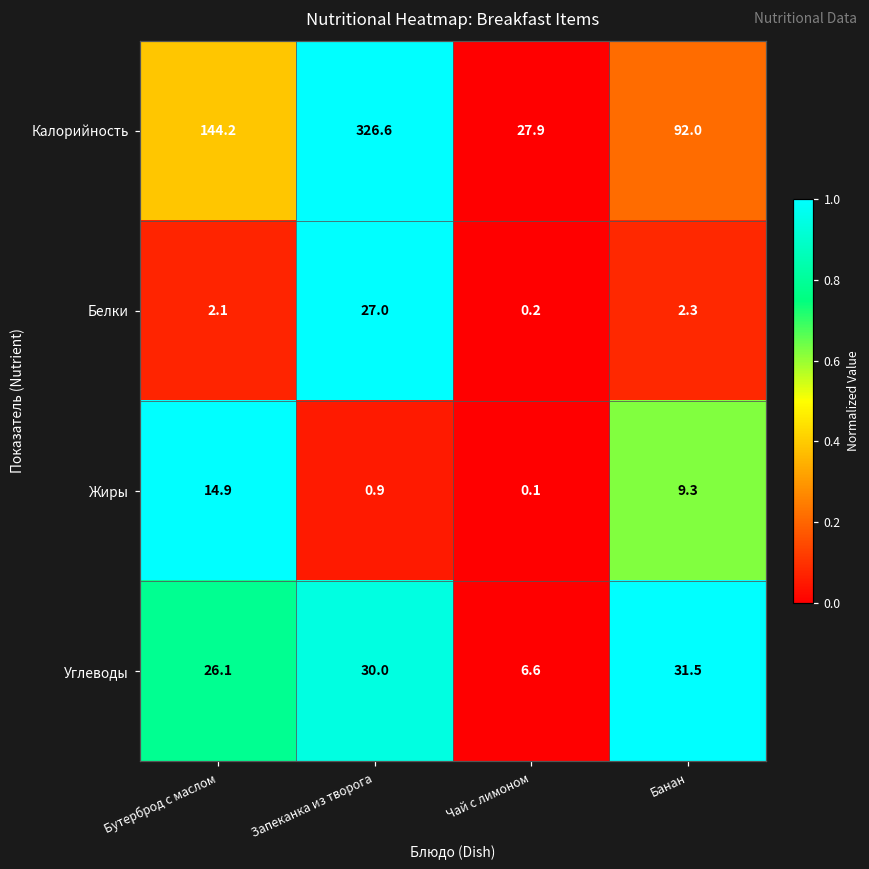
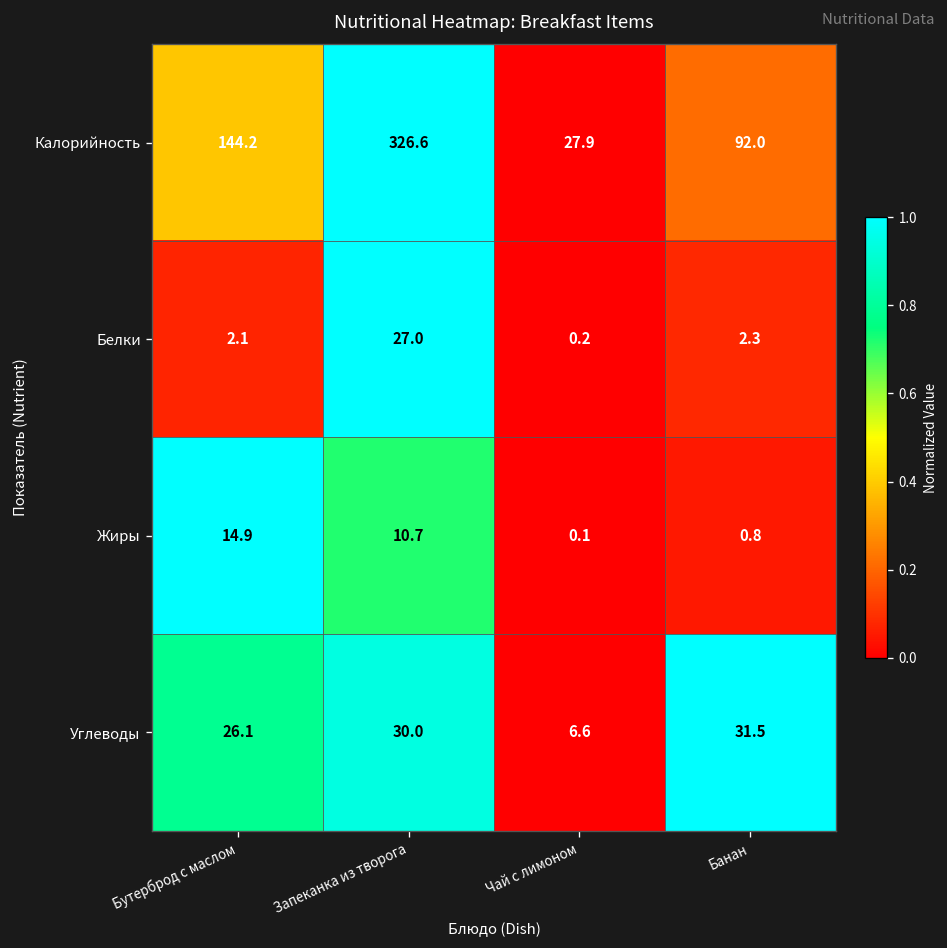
  {
    "Калорийность": {
      "Бутерброд с маслом": 144.2,
      "Запеканка из творога": 326.6,
      "Чай с лимоном": 27.9,
      "Банан": 92.0
    },
    "Белки": {
      "Бутерброд с маслом": 2.1,
      "Запеканка из творога": 27.0,
      "Чай с лимоном": 0.2,
      "Банан": 2.3
    },
    "Жиры": {
      "Бутерброд с маслом": 14.9,
-     "Запеканка из творога": 0.9,
+     "Запеканка из творога": 10.7,
      "Чай с лимоном": 0.1,
-     "Банан": 9.3
+     "Банан": 0.8
    },
    "Углеводы": {
      "Бутерброд с маслом": 26.1,
      "Запеканка из творога": 30.0,
      "Чай с лимоном": 6.6,
      "Банан": 31.5
    }
  }
